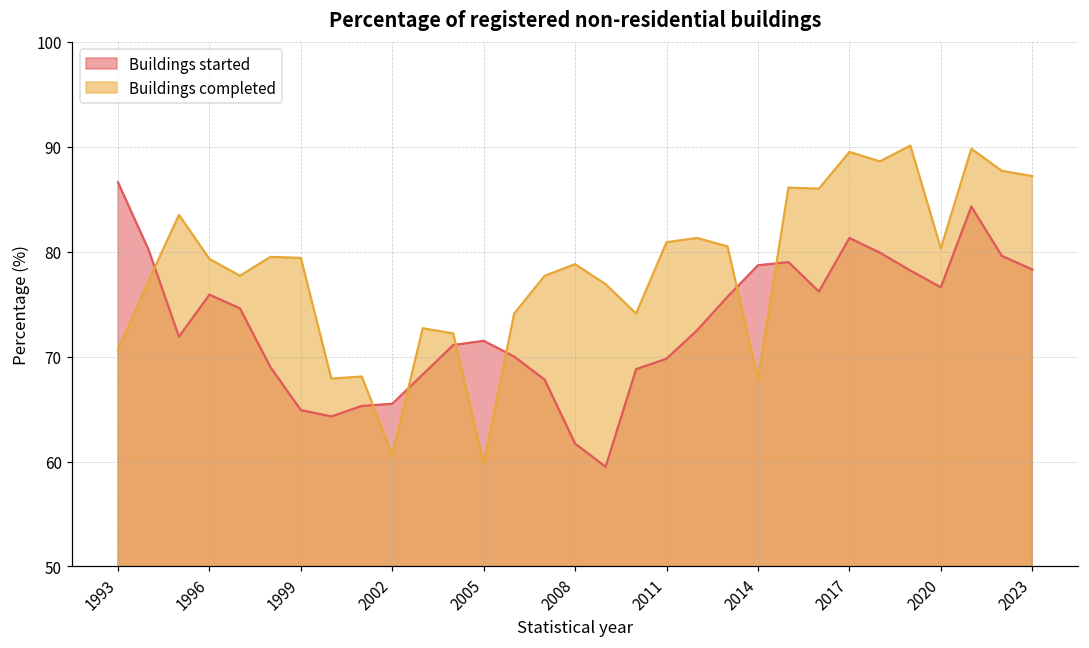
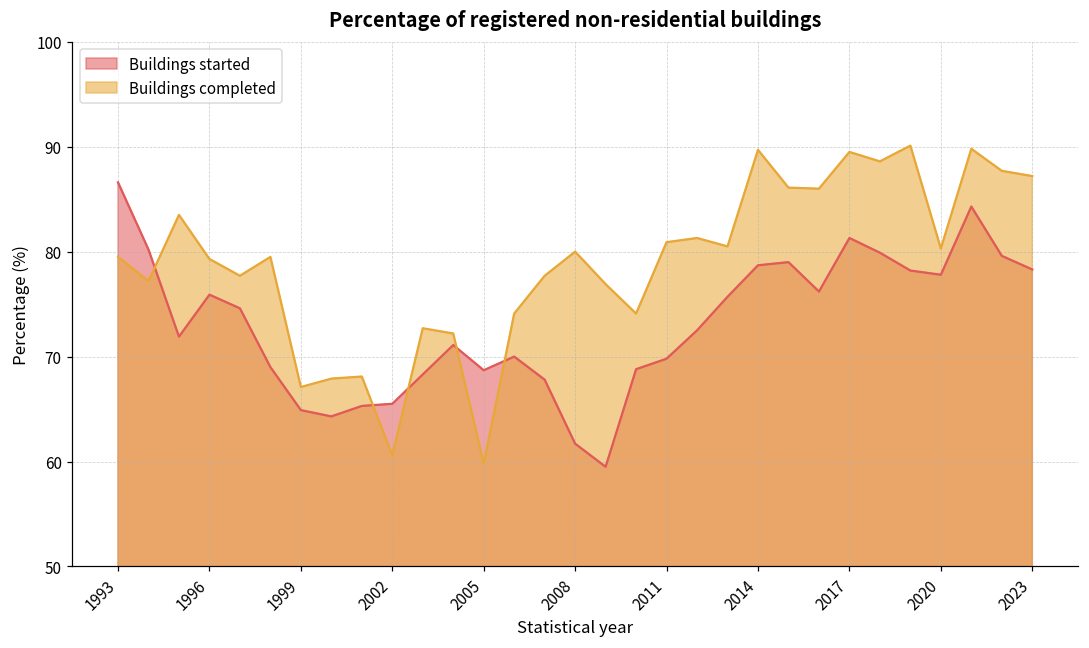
  {
    "Buildings started": {
      "1993": 87,
      "1996": 76,
      "1999": 65,
      "2002": 66,
-     "2005": 72,
+     "2005": 69,
      "2008": 62,
      "2011": 70,
      "2014": 79,
      "2017": 81,
-     "2020": 77,
+     "2020": 78,
      "2023": 78
    },
    "Buildings completed": {
-     "1993": 71,
+     "1993": 80,
      "1996": 79,
-     "1999": 79,
+     "1999": 67,
      "2002": 61,
      "2005": 60,
-     "2008": 79,
+     "2008": 80,
      "2011": 81,
-     "2014": 68,
+     "2014": 90,
      "2017": 90,
      "2020": 80,
      "2023": 87
    }
  }
